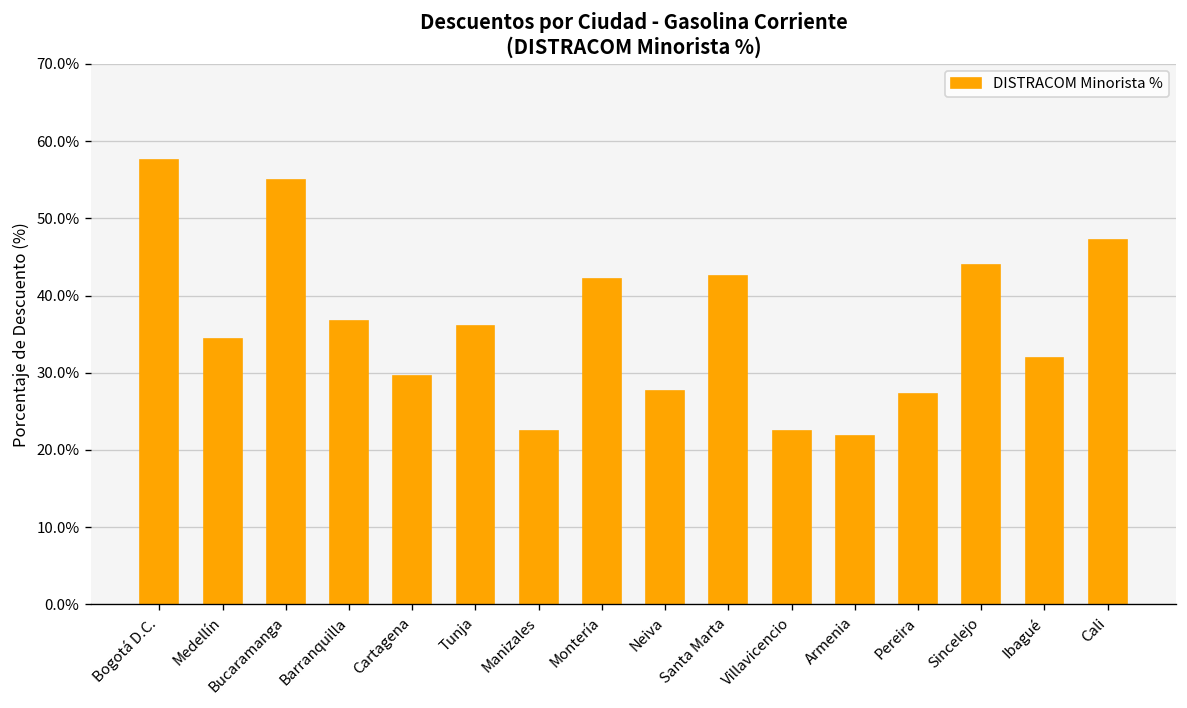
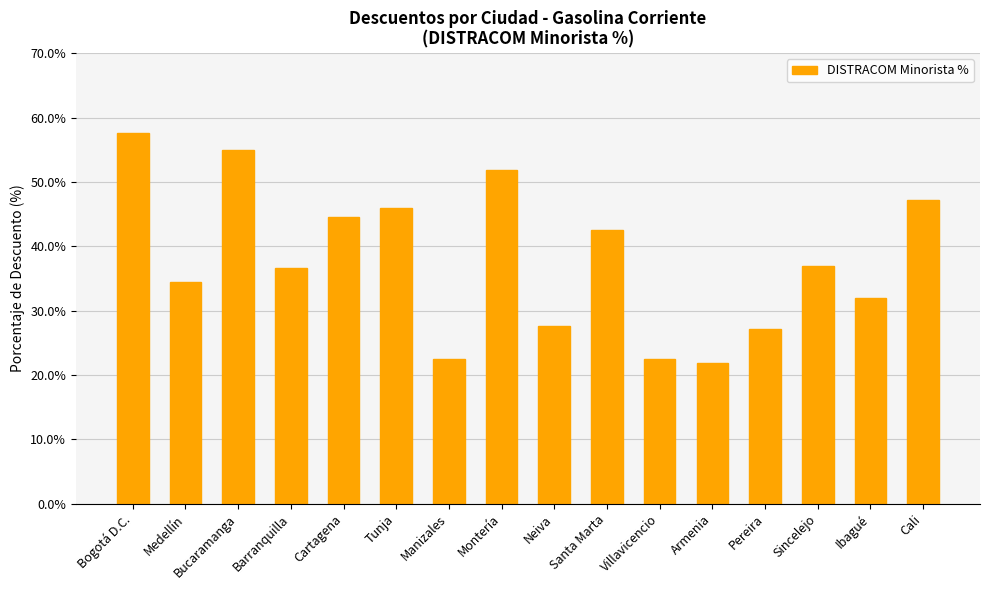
  {
    "Bogotá D.C.": "58%",
    "Medellín": "34%",
    "Bucaramanga": "55%",
    "Barranquilla": "37%",
-   "Cartagena": "30%",
-   "Tunja": "36%",
+   "Cartagena": "45%",
+   "Tunja": "46%",
    "Manizales": "23%",
-   "Montería": "42%",
+   "Montería": "52%",
    "Neiva": "28%",
    "Santa Marta": "43%",
    "Villavicencio": "23%",
    "Armenia": "22%",
    "Pereira": "27%",
-   "Sincelejo": "44%",
+   "Sincelejo": "37%",
    "Ibagué": "32%",
    "Cali": "47%"
  }
